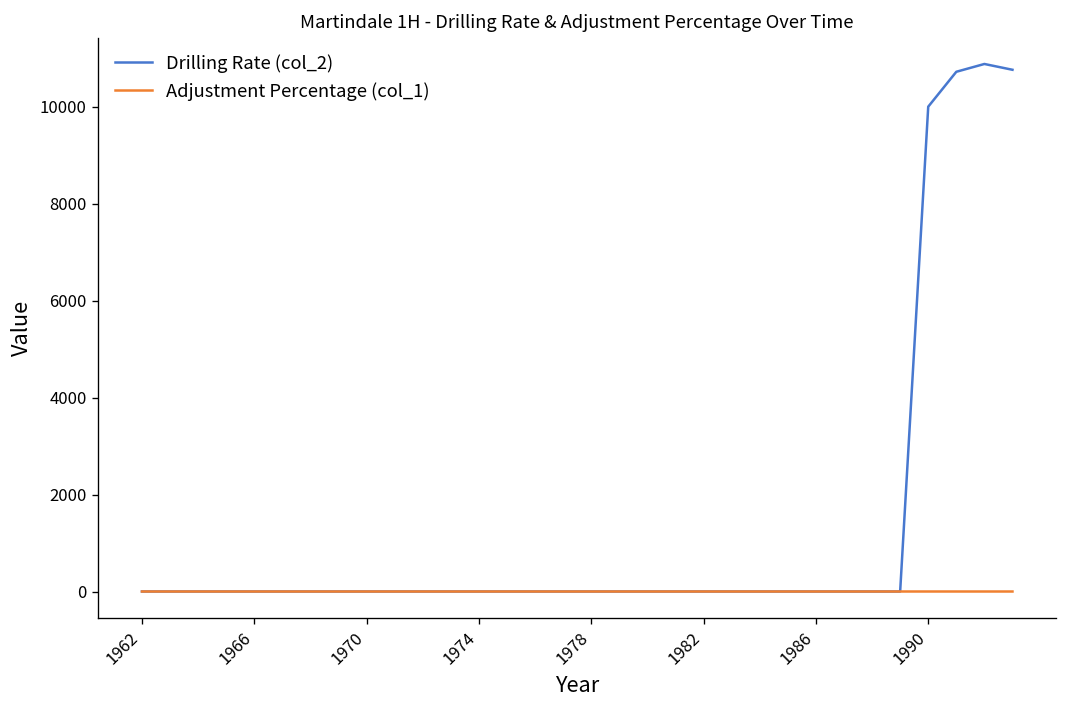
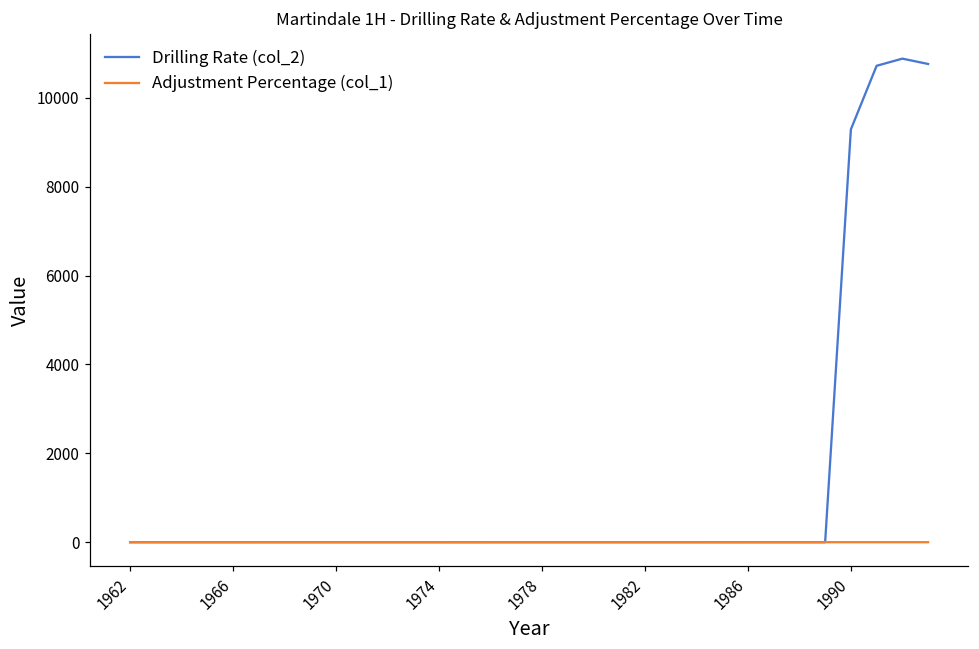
  {
    "Drilling Rate (col_2)": {
-     "1990": 10000
+     "1990": 9300
    },
    "Adjustment Percentage (col_1)": {
      "1990": 0
    }
  }
